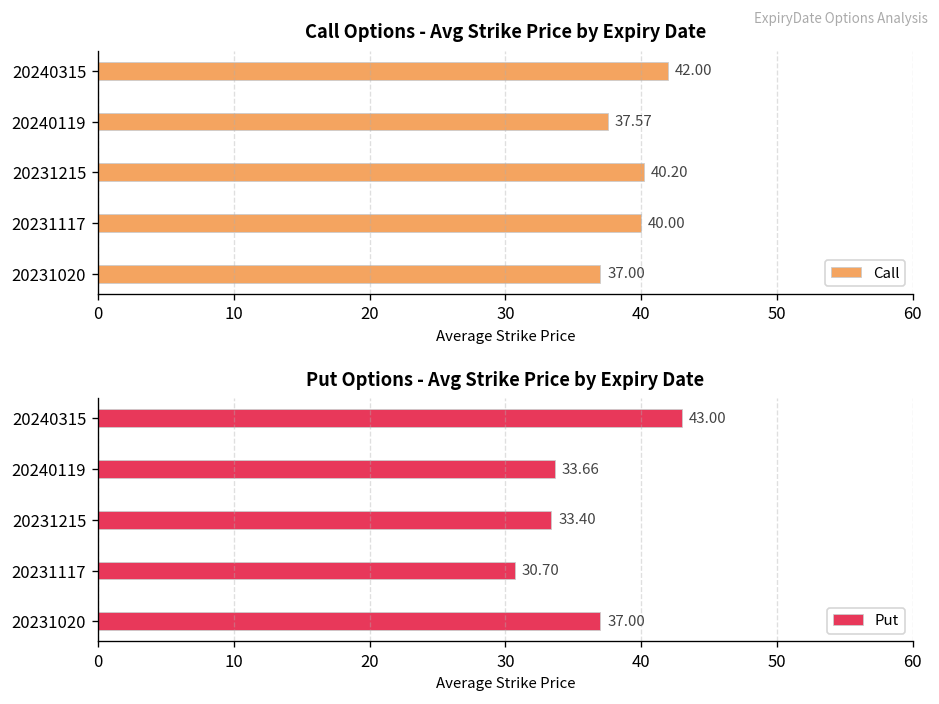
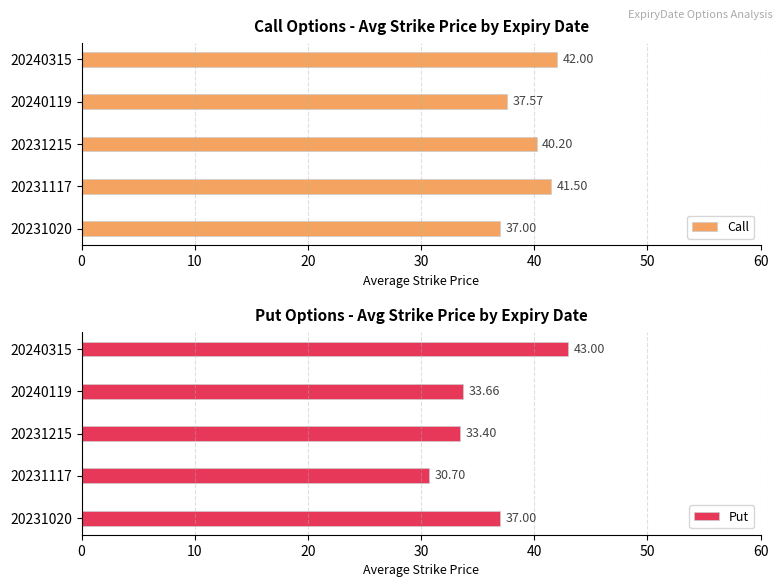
  {
    "Call Options - Avg Strike Price by Expiry Date": {
      "20240315": 42.00,
      "20240119": 37.57,
      "20231215": 40.20,
-     "20231117": 40.00,
+     "20231117": 41.50,
      "20231020": 37.00
    },
    "Put Options - Avg Strike Price by Expiry Date": {
      "20240315": 43.00,
      "20240119": 33.66,
      "20231215": 33.40,
      "20231117": 30.70,
      "20231020": 37.00
    }
  }
